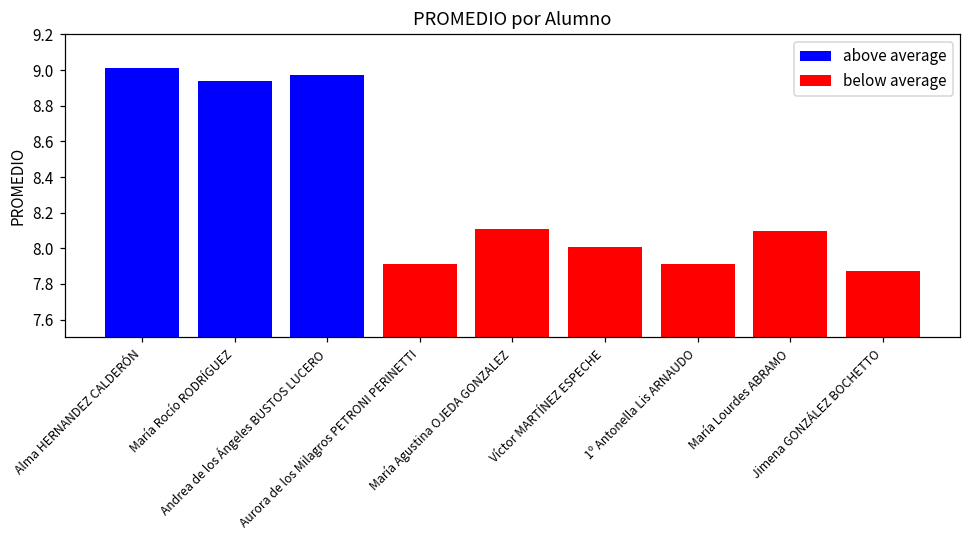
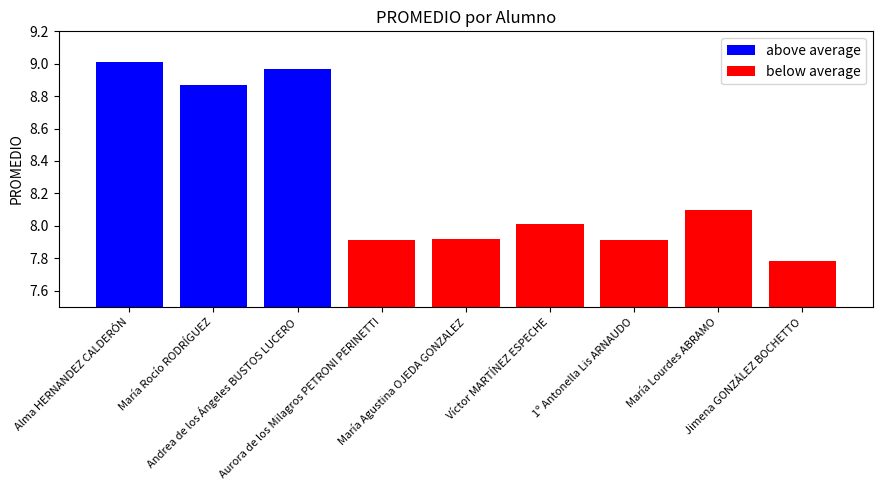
  {
    "above average": {
      "Alma HERNANDEZ CALDERÓN": 9.01,
-     "María Rocío RODRÍGUEZ": 8.94,
+     "María Rocío RODRÍGUEZ": 8.87,
      "Andrea de los Ángeles BUSTOS LUCERO": 8.97
    },
    "below average": {
      "Aurora de los Milagros PETRONI PERINETTI": 7.91,
-     "María Agustina OJEDA GONZALEZ": 8.11,
+     "María Agustina OJEDA GONZALEZ": 7.92,
      "Víctor MARTÍNEZ ESPECHE": 8.01,
      "1º Antonella Lis ARNAUDO": 7.91,
      "María Lourdes ABRAMO": 8.10,
-     "Jimena GONZÁLEZ BOCHETTO": 7.87
+     "Jimena GONZÁLEZ BOCHETTO": 7.78
    }
  }
